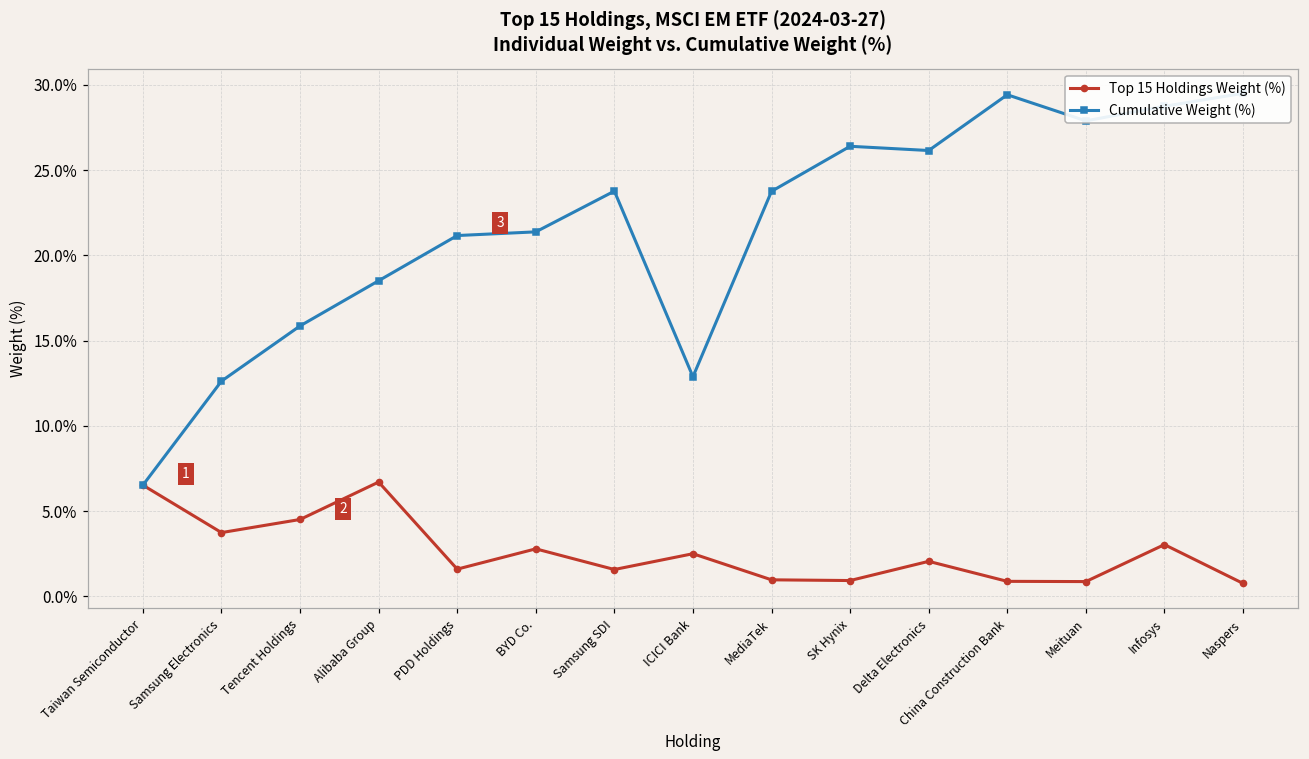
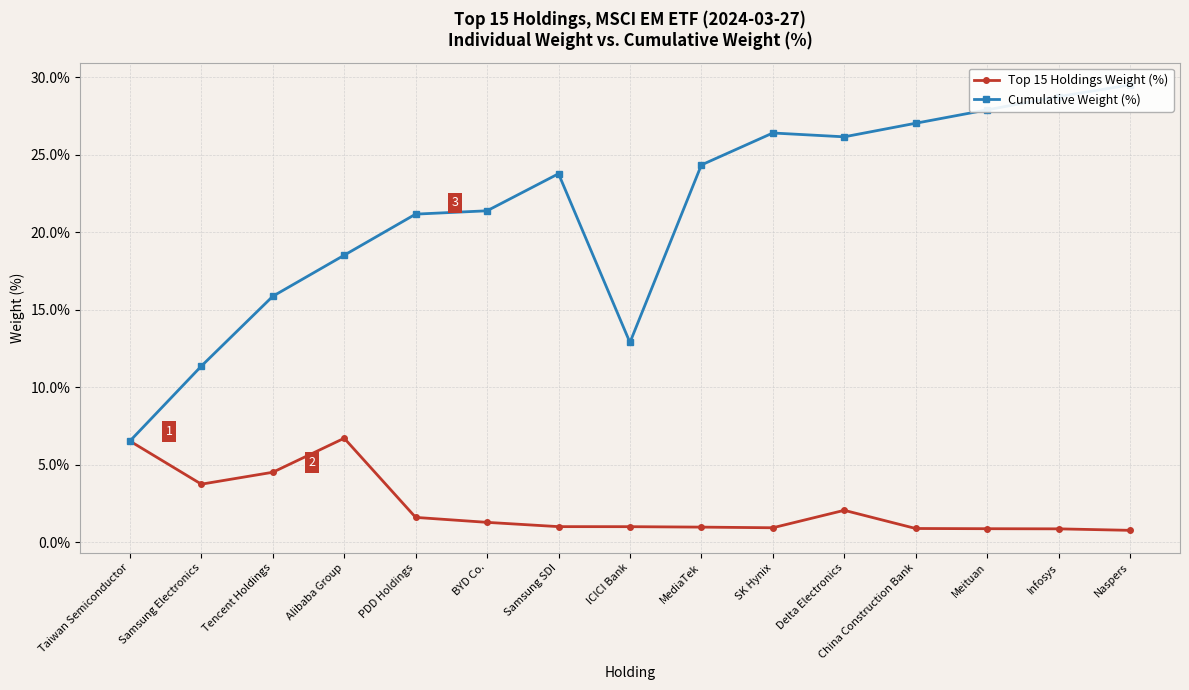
  {
    "Top 15 Holdings Weight (%)": {
      "Samsung Electronics": "3.7%",
      "Tencent Holdings": "4.5%",
      "Alibaba Group": "6.7%",
      "PDD Holdings": "1.6%",
-     "BYD Co.": "2.8%",
-     "Samsung SDI": "1.6%",
-     "ICICI Bank": "2.5%",
+     "BYD Co.": "1.3%",
+     "Samsung SDI": "1.0%",
+     "ICICI Bank": "1.0%",
      "MediaTek": "1.0%",
      "SK Hynix": "0.9%",
      "Delta Electronics": "2.1%",
      "China Construction Bank": "0.9%",
      "Meituan": "0.9%",
-     "Infosys": "3.0%",
+     "Infosys": "0.9%",
      "Naspers": "0.8%"
    },
    "Cumulative Weight (%)": {
-     "Samsung Electronics": "12.6%",
+     "Samsung Electronics": "11.4%",
      "Tencent Holdings": "15.9%",
      "Alibaba Group": "18.5%",
      "PDD Holdings": "21.2%",
      "BYD Co.": "21.4%",
      "Samsung SDI": "23.8%",
      "ICICI Bank": "12.9%",
-     "MediaTek": "23.8%",
+     "MediaTek": "24.3%",
      "SK Hynix": "26.4%",
      "Delta Electronics": "26.1%",
-     "China Construction Bank": "29.4%"
+     "China Construction Bank": "27.0%"
    }
  }
